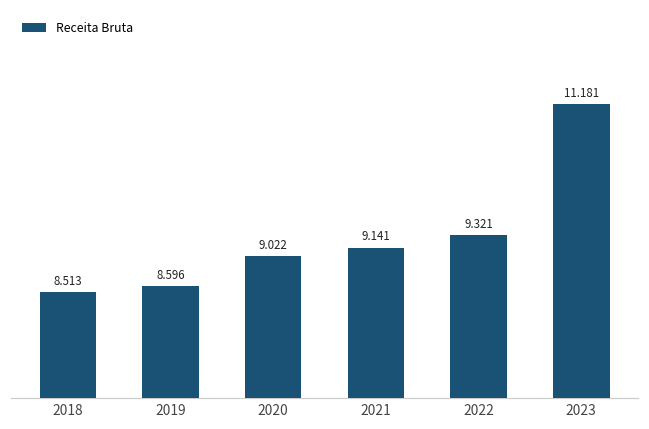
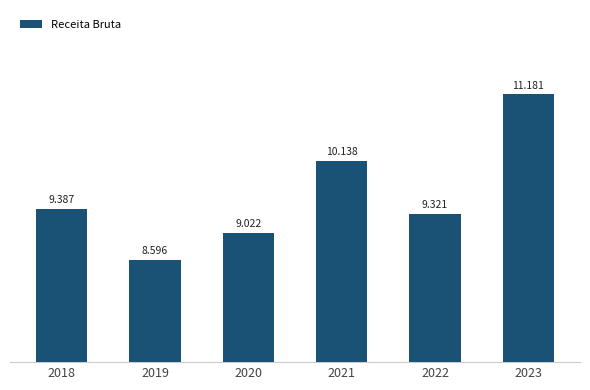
  {
-   "2018": 8.513,
-   "2021": 9.141
+   "2018": 9.387,
+   "2021": 10.138
  }
